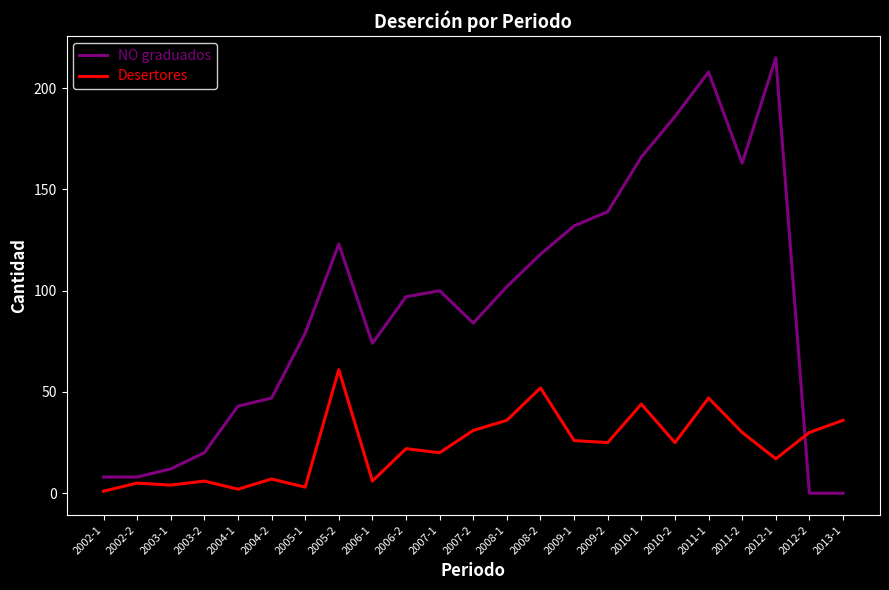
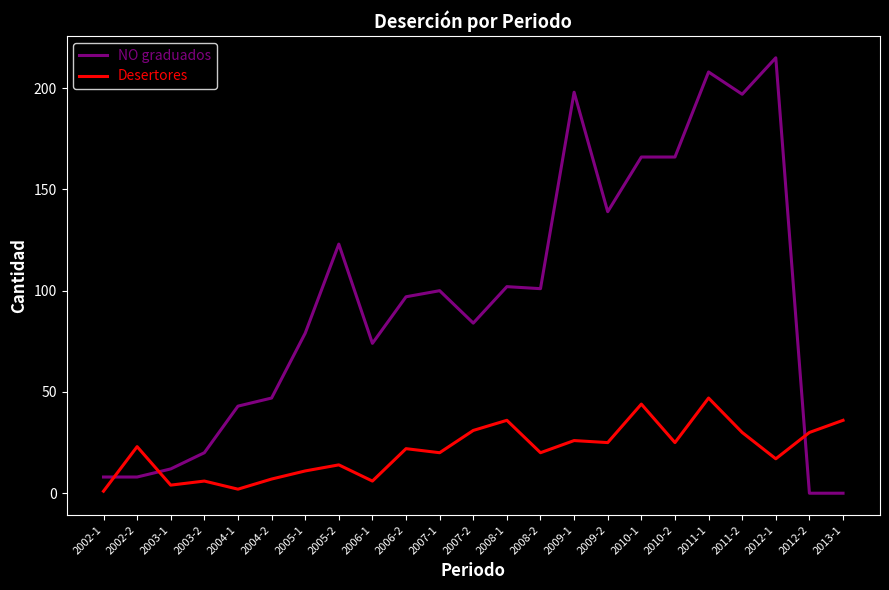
  {
    "NO graduados": {
      "2002-1": 8,
      "2002-2": 8,
      "2003-1": 12,
      "2003-2": 20,
      "2004-1": 43,
      "2004-2": 47,
      "2005-1": 79,
      "2005-2": 123,
      "2006-1": 74,
      "2006-2": 97,
      "2007-1": 100,
      "2007-2": 84,
      "2008-1": 102,
-     "2008-2": 118,
-     "2009-1": 132,
+     "2008-2": 101,
+     "2009-1": 198,
      "2009-2": 139,
      "2010-1": 166,
-     "2010-2": 186,
+     "2010-2": 166,
      "2011-1": 208,
-     "2011-2": 163,
+     "2011-2": 197,
      "2012-1": 215,
      "2012-2": 0,
      "2013-1": 0
    },
    "Desertores": {
      "2002-1": 1,
-     "2002-2": 5,
+     "2002-2": 23,
      "2003-1": 4,
      "2003-2": 6,
      "2004-1": 2,
      "2004-2": 7,
-     "2005-1": 3,
-     "2005-2": 61,
+     "2005-1": 11,
+     "2005-2": 14,
      "2006-1": 6,
      "2006-2": 22,
      "2007-1": 20,
      "2007-2": 31,
      "2008-1": 36,
-     "2008-2": 52,
+     "2008-2": 20,
      "2009-1": 26,
      "2009-2": 25,
      "2010-1": 44,
      "2010-2": 25,
      "2011-1": 47,
      "2011-2": 30,
      "2012-1": 17,
      "2012-2": 30,
      "2013-1": 36
    }
  }
